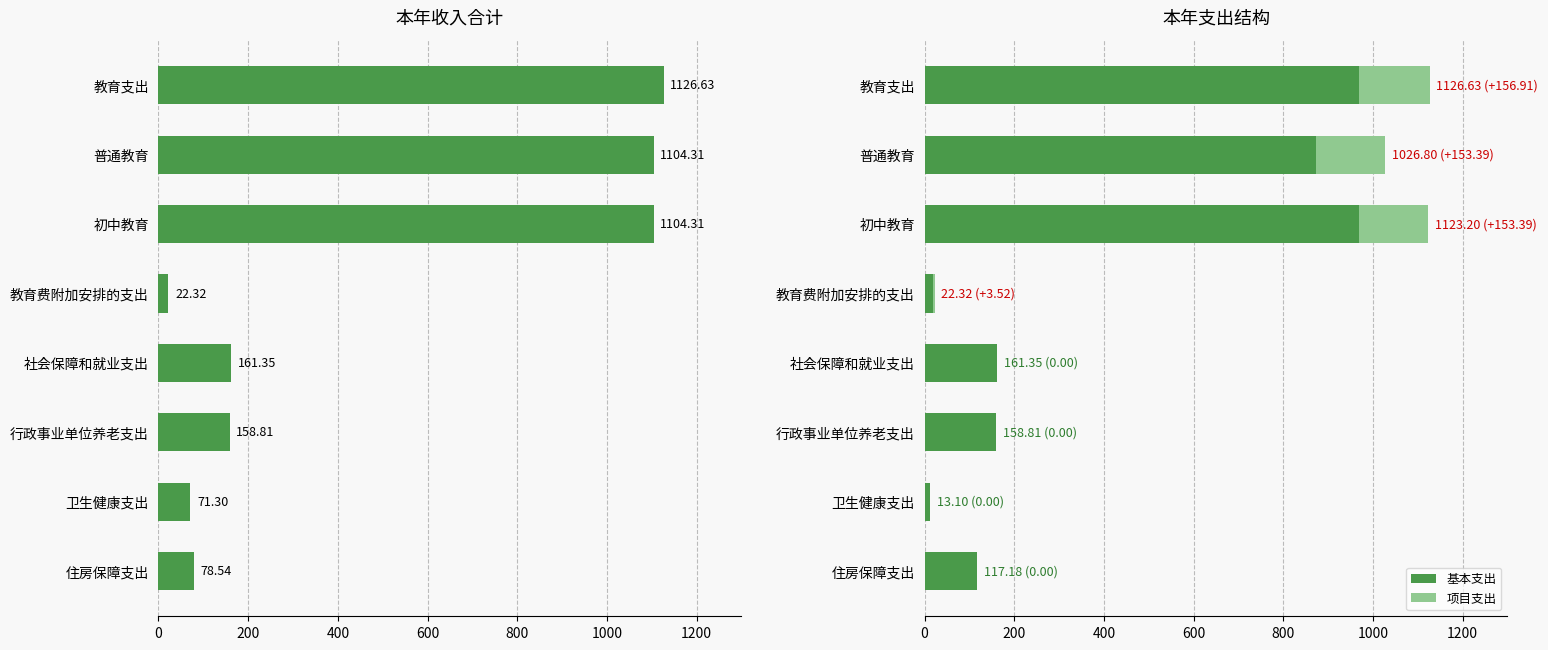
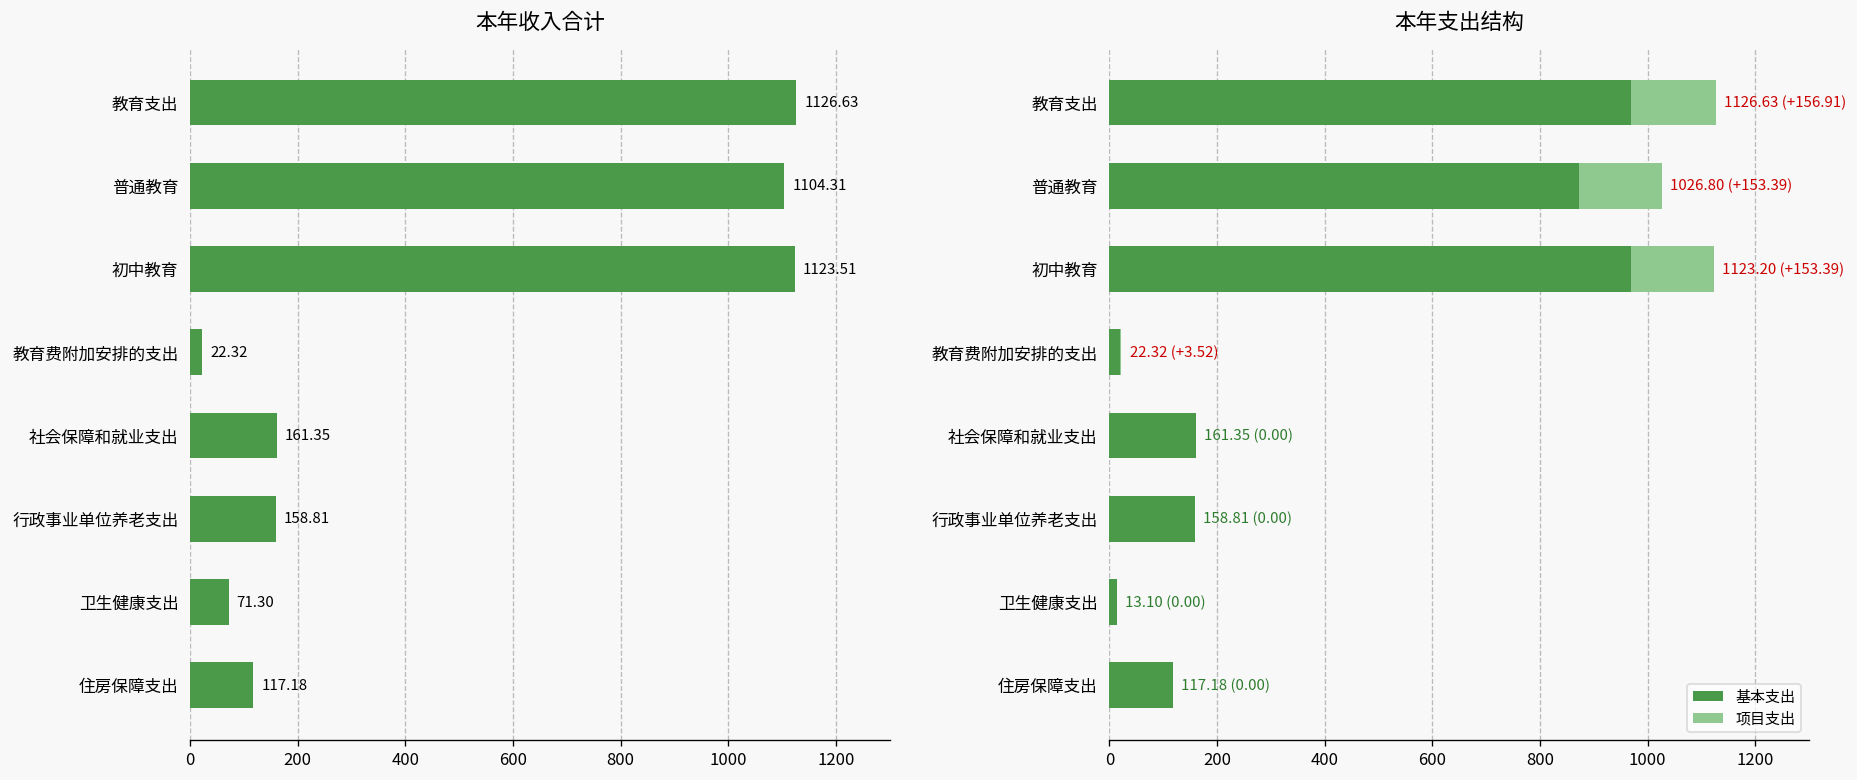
  {
    "本年收入合计": {
      "教育支出": "1126.63",
      "普通教育": "1104.31",
-     "初中教育": "1104.31",
+     "初中教育": "1123.51",
      "教育费附加安排的支出": "22.32",
      "社会保障和就业支出": "161.35",
      "行政事业单位养老支出": "158.81",
      "卫生健康支出": "71.30",
-     "住房保障支出": "78.54"
+     "住房保障支出": "117.18"
    },
    "本年支出结构": {
      "基本支出": {
        "社会保障和就业支出": "161.35",
        "行政事业单位养老支出": "158.81",
        "卫生健康支出": "13.10",
        "住房保障支出": "117.18"
      },
      "项目支出": {
        "教育支出": "(+156.91)",
        "普通教育": "(+153.39)",
        "初中教育": "(+153.39)",
        "教育费附加安排的支出": "(+3.52)",
        "社会保障和就业支出": "(0.00)",
        "行政事业单位养老支出": "(0.00)",
        "卫生健康支出": "(0.00)",
        "住房保障支出": "(0.00)"
      }
    }
  }
